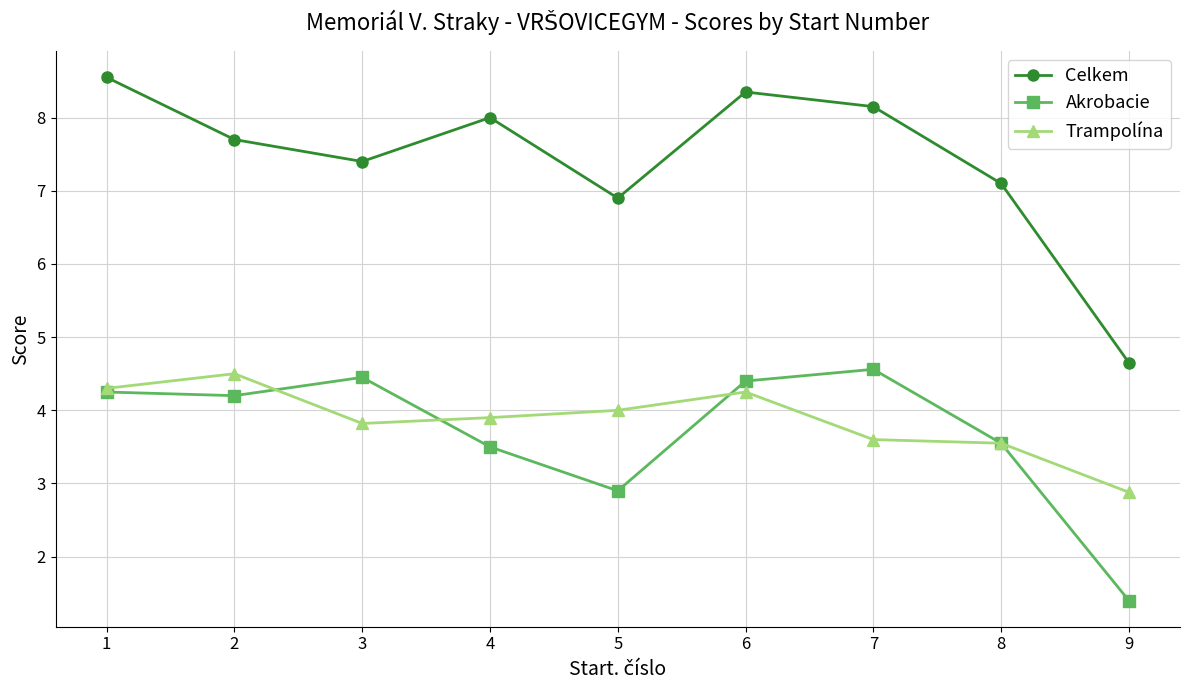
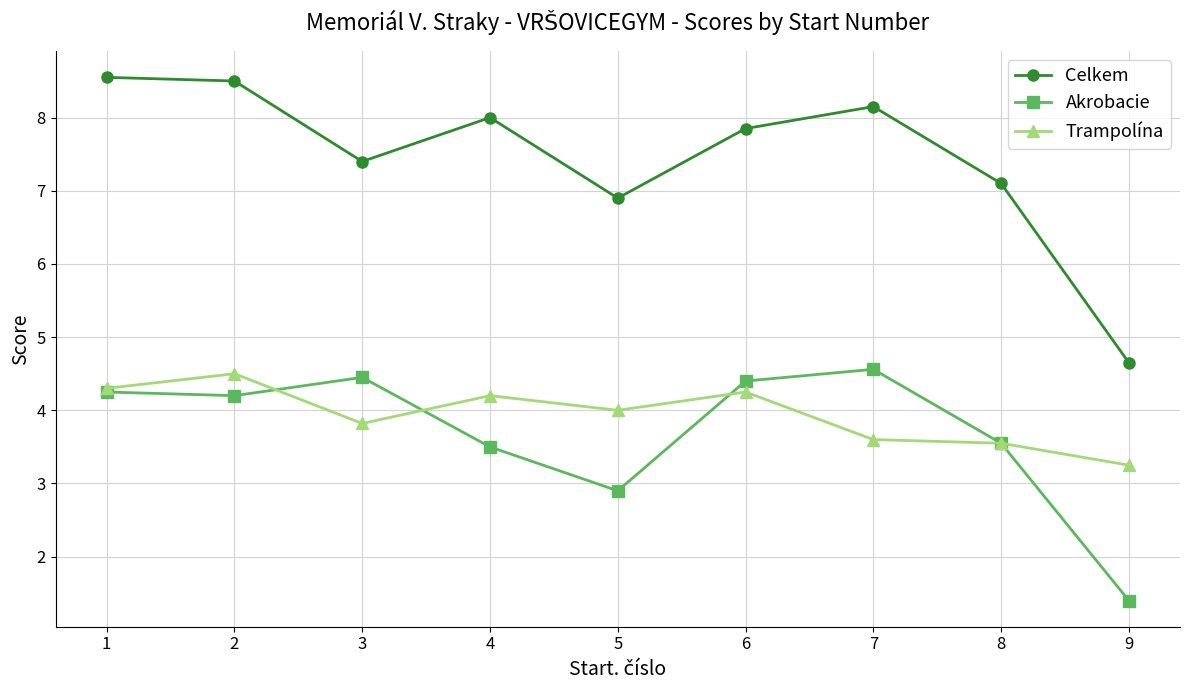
  {
    "Celkem": {
      "1": 8.6,
-     "2": 7.7,
+     "2": 8.5,
      "3": 7.4,
      "4": 8.0,
      "5": 6.9,
-     "6": 8.4,
+     "6": 7.9,
      "7": 8.2,
      "8": 7.1,
      "9": 4.7
    },
    "Akrobacie": {
      "1": 4.3,
      "2": 4.2,
      "3": 4.5,
      "4": 3.5,
      "5": 2.9,
      "6": 4.4,
      "7": 4.6,
      "9": 1.4
    },
    "Trampolína": {
      "1": 4.3,
      "2": 4.5,
      "3": 3.8,
-     "4": 3.9,
+     "4": 4.2,
      "5": 4.0,
      "6": 4.3,
      "7": 3.6,
-     "9": 2.9
+     "9": 3.3
    }
  }
